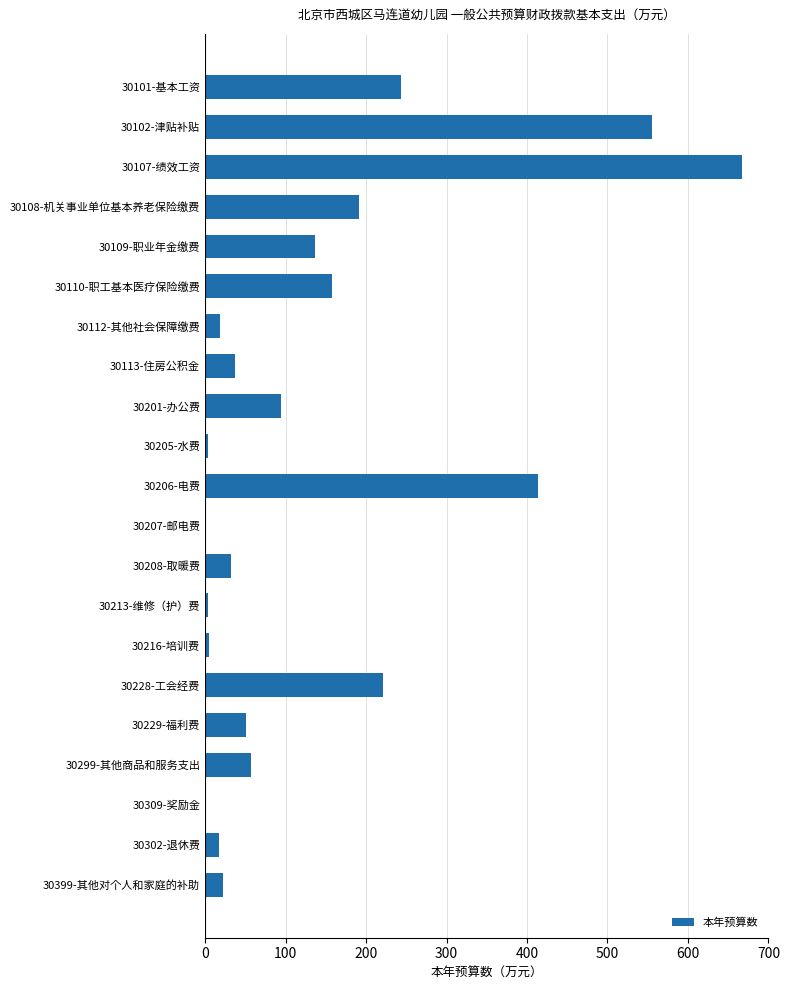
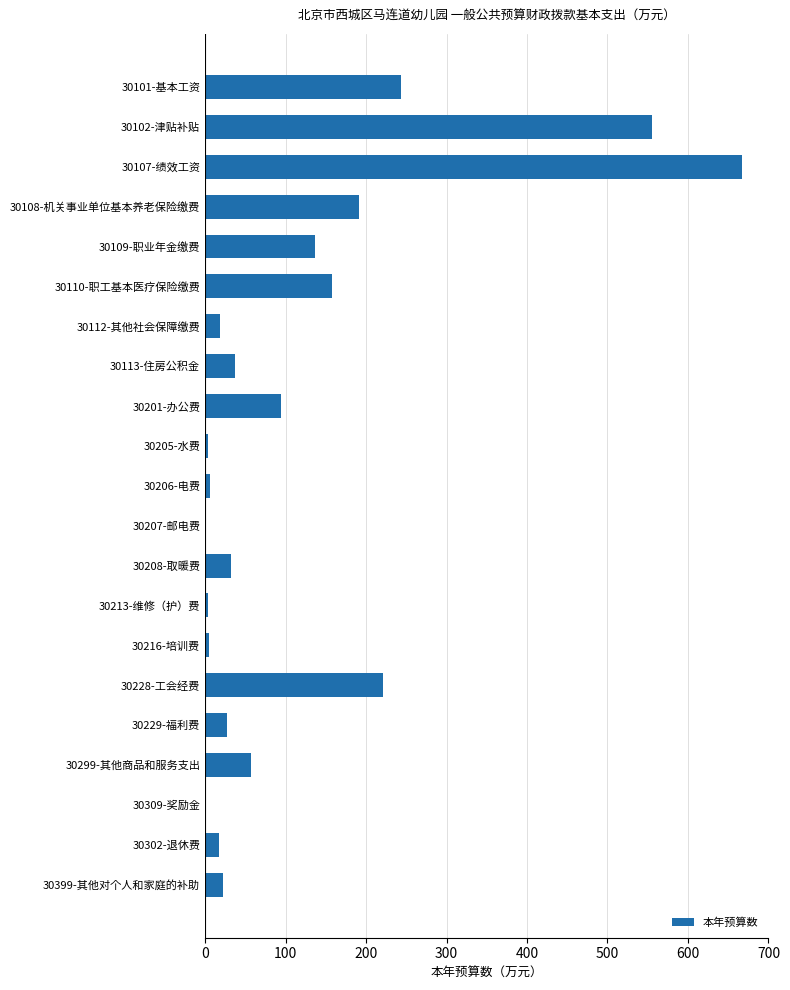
  {
    "30101-基本工资": 240,
    "30102-津贴补贴": 560,
    "30107-绩效工资": 670,
    "30108-机关事业单位基本养老保险缴费": 190,
    "30109-职业年金缴费": 140,
    "30110-职工基本医疗保险缴费": 160,
    "30112-其他社会保障缴费": 20,
    "30113-住房公积金": 40,
    "30201-办公费": 90,
    "30205-水费": 0,
-   "30206-电费": 410,
+   "30206-电费": 10,
    "30208-取暖费": 30,
    "30213-维修（护）费": 0,
    "30216-培训费": 10,
    "30228-工会经费": 220,
-   "30229-福利费": 50,
+   "30229-福利费": 30,
    "30299-其他商品和服务支出": 60,
    "30302-退休费": 20,
    "30399-其他对个人和家庭的补助": 20
  }
